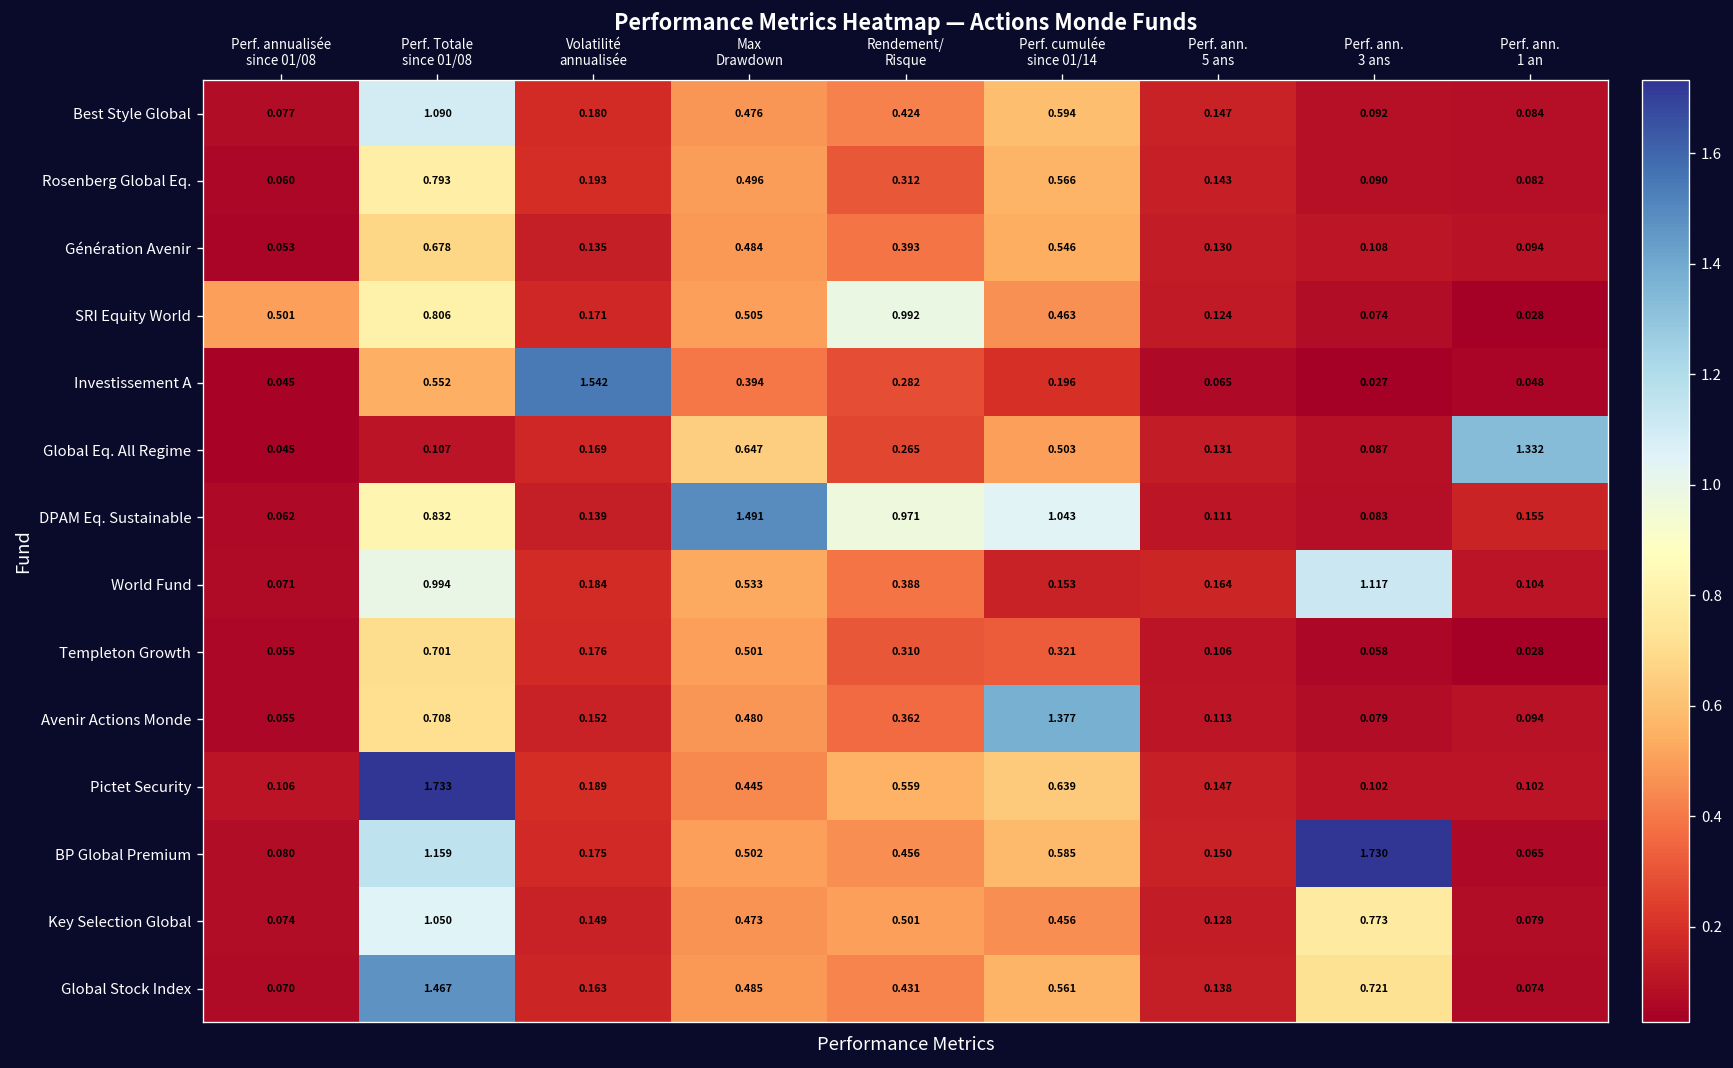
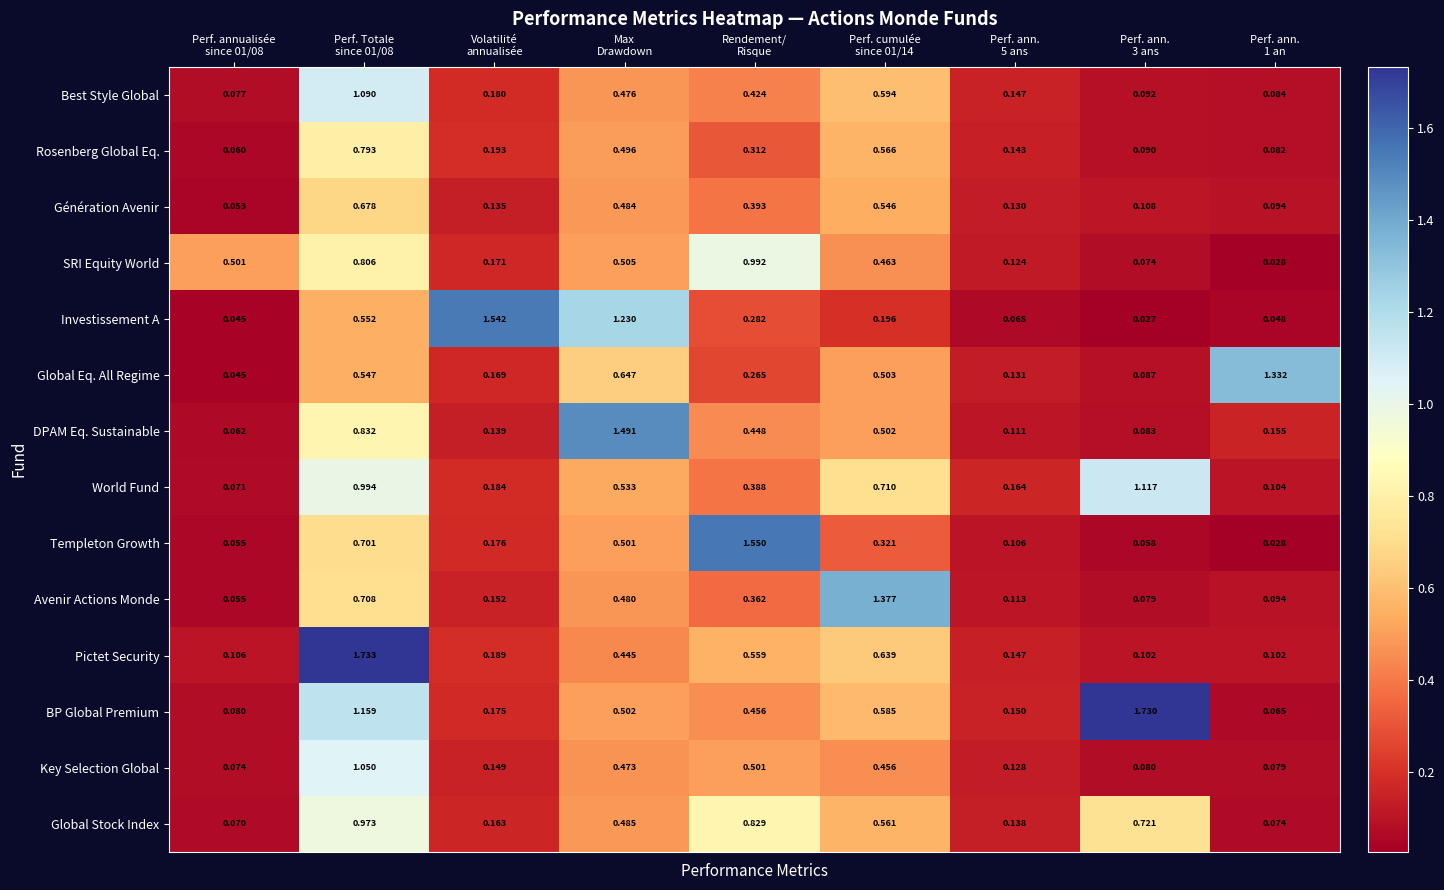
  {
    "Best Style Global": {
      "Perf. annualisée since 01/08": 0.077,
      "Perf. Totale since 01/08": 1.090,
      "Volatilité annualisée": 0.180,
      "Max Drawdown": 0.476,
      "Rendement/ Risque": 0.424,
      "Perf. cumulée since 01/14": 0.594,
      "Perf. ann. 5 ans": 0.147,
      "Perf. ann. 3 ans": 0.092,
      "Perf. ann. 1 an": 0.084
    },
    "Rosenberg Global Eq.": {
      "Perf. annualisée since 01/08": 0.060,
      "Perf. Totale since 01/08": 0.793,
      "Volatilité annualisée": 0.193,
      "Max Drawdown": 0.496,
      "Rendement/ Risque": 0.312,
      "Perf. cumulée since 01/14": 0.566,
      "Perf. ann. 5 ans": 0.143,
      "Perf. ann. 3 ans": 0.090,
      "Perf. ann. 1 an": 0.082
    },
    "Génération Avenir": {
      "Perf. annualisée since 01/08": 0.053,
      "Perf. Totale since 01/08": 0.678,
      "Volatilité annualisée": 0.135,
      "Max Drawdown": 0.484,
      "Rendement/ Risque": 0.393,
      "Perf. cumulée since 01/14": 0.546,
      "Perf. ann. 5 ans": 0.130,
      "Perf. ann. 3 ans": 0.108,
      "Perf. ann. 1 an": 0.094
    },
    "SRI Equity World": {
      "Perf. annualisée since 01/08": 0.501,
      "Perf. Totale since 01/08": 0.806,
      "Volatilité annualisée": 0.171,
      "Max Drawdown": 0.505,
      "Rendement/ Risque": 0.992,
      "Perf. cumulée since 01/14": 0.463,
      "Perf. ann. 5 ans": 0.124,
      "Perf. ann. 3 ans": 0.074,
      "Perf. ann. 1 an": 0.028
    },
    "Investissement A": {
      "Perf. annualisée since 01/08": 0.045,
      "Perf. Totale since 01/08": 0.552,
      "Volatilité annualisée": 1.542,
-     "Max Drawdown": 0.394,
+     "Max Drawdown": 1.230,
      "Rendement/ Risque": 0.282,
      "Perf. cumulée since 01/14": 0.196,
      "Perf. ann. 5 ans": 0.065,
      "Perf. ann. 3 ans": 0.027,
      "Perf. ann. 1 an": 0.048
    },
    "Global Eq. All Regime": {
      "Perf. annualisée since 01/08": 0.045,
-     "Perf. Totale since 01/08": 0.107,
+     "Perf. Totale since 01/08": 0.547,
      "Volatilité annualisée": 0.169,
      "Max Drawdown": 0.647,
      "Rendement/ Risque": 0.265,
      "Perf. cumulée since 01/14": 0.503,
      "Perf. ann. 5 ans": 0.131,
      "Perf. ann. 3 ans": 0.087,
      "Perf. ann. 1 an": 1.332
    },
    "DPAM Eq. Sustainable": {
      "Perf. annualisée since 01/08": 0.062,
      "Perf. Totale since 01/08": 0.832,
      "Volatilité annualisée": 0.139,
      "Max Drawdown": 1.491,
-     "Rendement/ Risque": 0.971,
-     "Perf. cumulée since 01/14": 1.043,
+     "Rendement/ Risque": 0.448,
+     "Perf. cumulée since 01/14": 0.502,
      "Perf. ann. 5 ans": 0.111,
      "Perf. ann. 3 ans": 0.083,
      "Perf. ann. 1 an": 0.155
    },
    "World Fund": {
      "Perf. annualisée since 01/08": 0.071,
      "Perf. Totale since 01/08": 0.994,
      "Volatilité annualisée": 0.184,
      "Max Drawdown": 0.533,
      "Rendement/ Risque": 0.388,
-     "Perf. cumulée since 01/14": 0.153,
+     "Perf. cumulée since 01/14": 0.710,
      "Perf. ann. 5 ans": 0.164,
      "Perf. ann. 3 ans": 1.117,
      "Perf. ann. 1 an": 0.104
    },
    "Templeton Growth": {
      "Perf. annualisée since 01/08": 0.055,
      "Perf. Totale since 01/08": 0.701,
      "Volatilité annualisée": 0.176,
      "Max Drawdown": 0.501,
-     "Rendement/ Risque": 0.310,
+     "Rendement/ Risque": 1.550,
      "Perf. cumulée since 01/14": 0.321,
      "Perf. ann. 5 ans": 0.106,
      "Perf. ann. 3 ans": 0.058,
      "Perf. ann. 1 an": 0.028
    },
    "Avenir Actions Monde": {
      "Perf. annualisée since 01/08": 0.055,
      "Perf. Totale since 01/08": 0.708,
      "Volatilité annualisée": 0.152,
      "Max Drawdown": 0.480,
      "Rendement/ Risque": 0.362,
      "Perf. cumulée since 01/14": 1.377,
      "Perf. ann. 5 ans": 0.113,
      "Perf. ann. 3 ans": 0.079,
      "Perf. ann. 1 an": 0.094
    },
    "Pictet Security": {
      "Perf. annualisée since 01/08": 0.106,
      "Perf. Totale since 01/08": 1.733,
      "Volatilité annualisée": 0.189,
      "Max Drawdown": 0.445,
      "Rendement/ Risque": 0.559,
      "Perf. cumulée since 01/14": 0.639,
      "Perf. ann. 5 ans": 0.147,
      "Perf. ann. 3 ans": 0.102,
      "Perf. ann. 1 an": 0.102
    },
    "BP Global Premium": {
      "Perf. annualisée since 01/08": 0.080,
      "Perf. Totale since 01/08": 1.159,
      "Volatilité annualisée": 0.175,
      "Max Drawdown": 0.502,
      "Rendement/ Risque": 0.456,
      "Perf. cumulée since 01/14": 0.585,
      "Perf. ann. 5 ans": 0.150,
      "Perf. ann. 3 ans": 1.730,
      "Perf. ann. 1 an": 0.065
    },
    "Key Selection Global": {
      "Perf. annualisée since 01/08": 0.074,
      "Perf. Totale since 01/08": 1.050,
      "Volatilité annualisée": 0.149,
      "Max Drawdown": 0.473,
      "Rendement/ Risque": 0.501,
      "Perf. cumulée since 01/14": 0.456,
      "Perf. ann. 5 ans": 0.128,
-     "Perf. ann. 3 ans": 0.773,
+     "Perf. ann. 3 ans": 0.080,
      "Perf. ann. 1 an": 0.079
    },
    "Global Stock Index": {
      "Perf. annualisée since 01/08": 0.070,
-     "Perf. Totale since 01/08": 1.467,
+     "Perf. Totale since 01/08": 0.973,
      "Volatilité annualisée": 0.163,
      "Max Drawdown": 0.485,
-     "Rendement/ Risque": 0.431,
+     "Rendement/ Risque": 0.829,
      "Perf. cumulée since 01/14": 0.561,
      "Perf. ann. 5 ans": 0.138,
      "Perf. ann. 3 ans": 0.721,
      "Perf. ann. 1 an": 0.074
    }
  }
